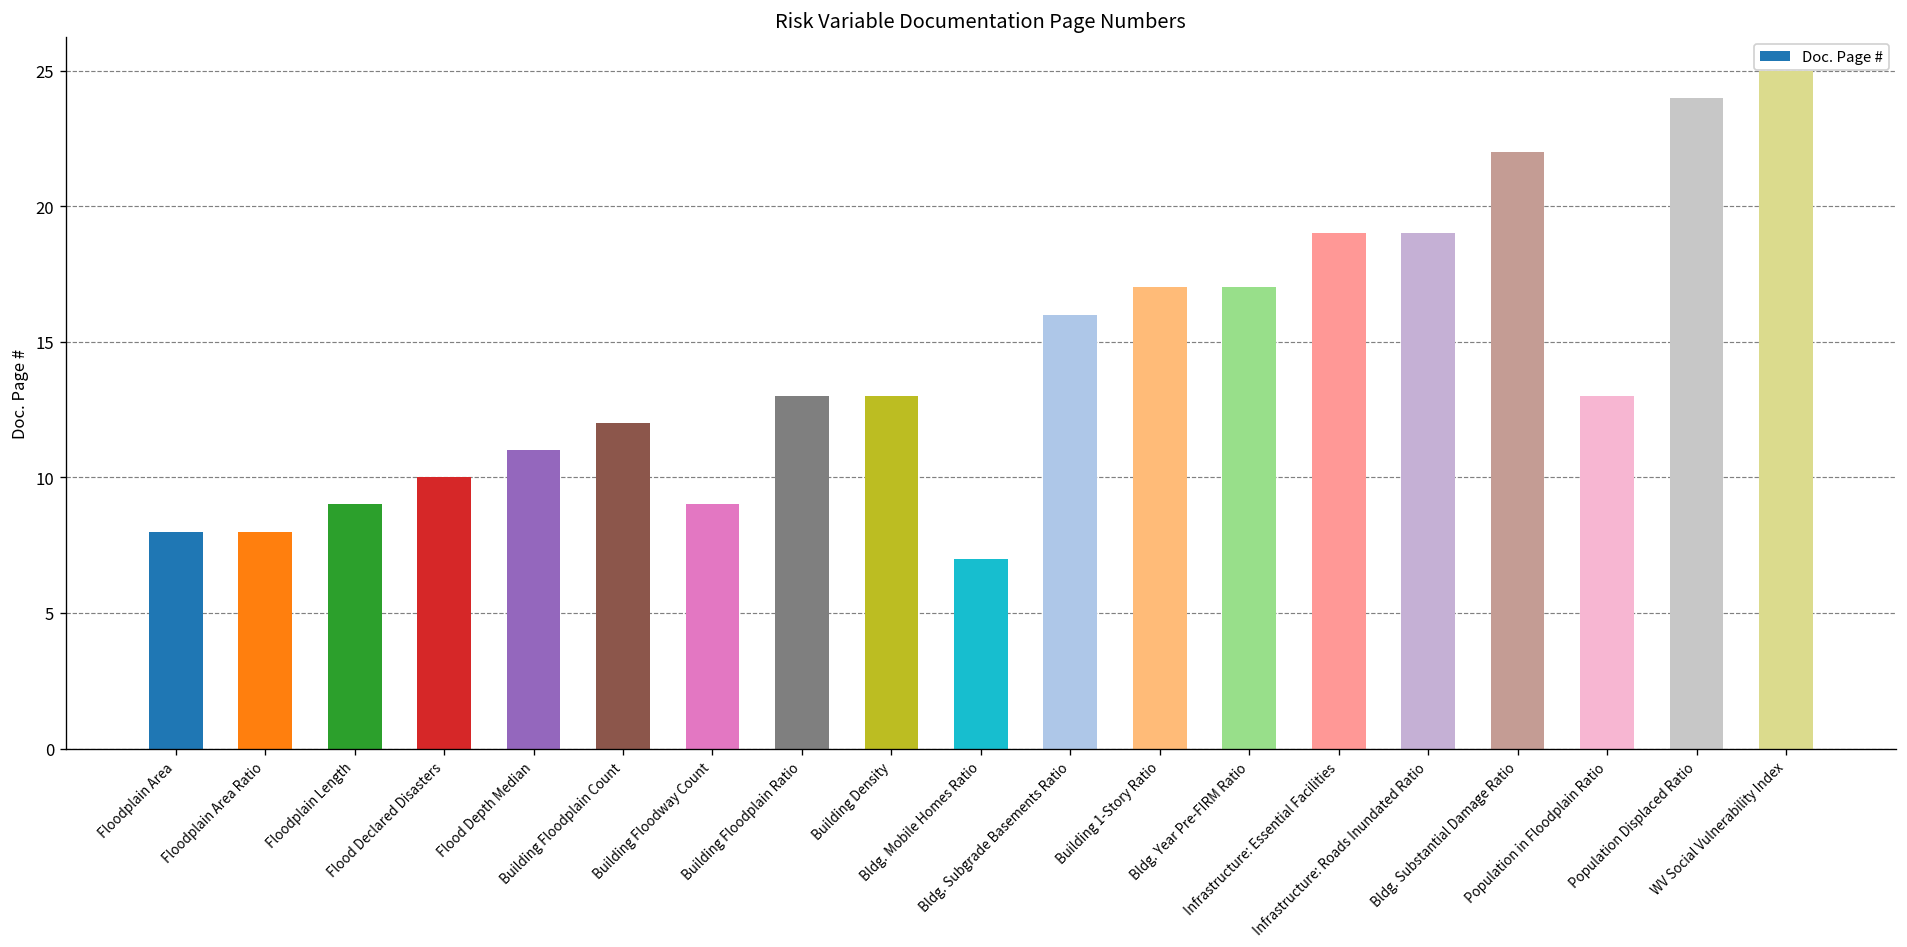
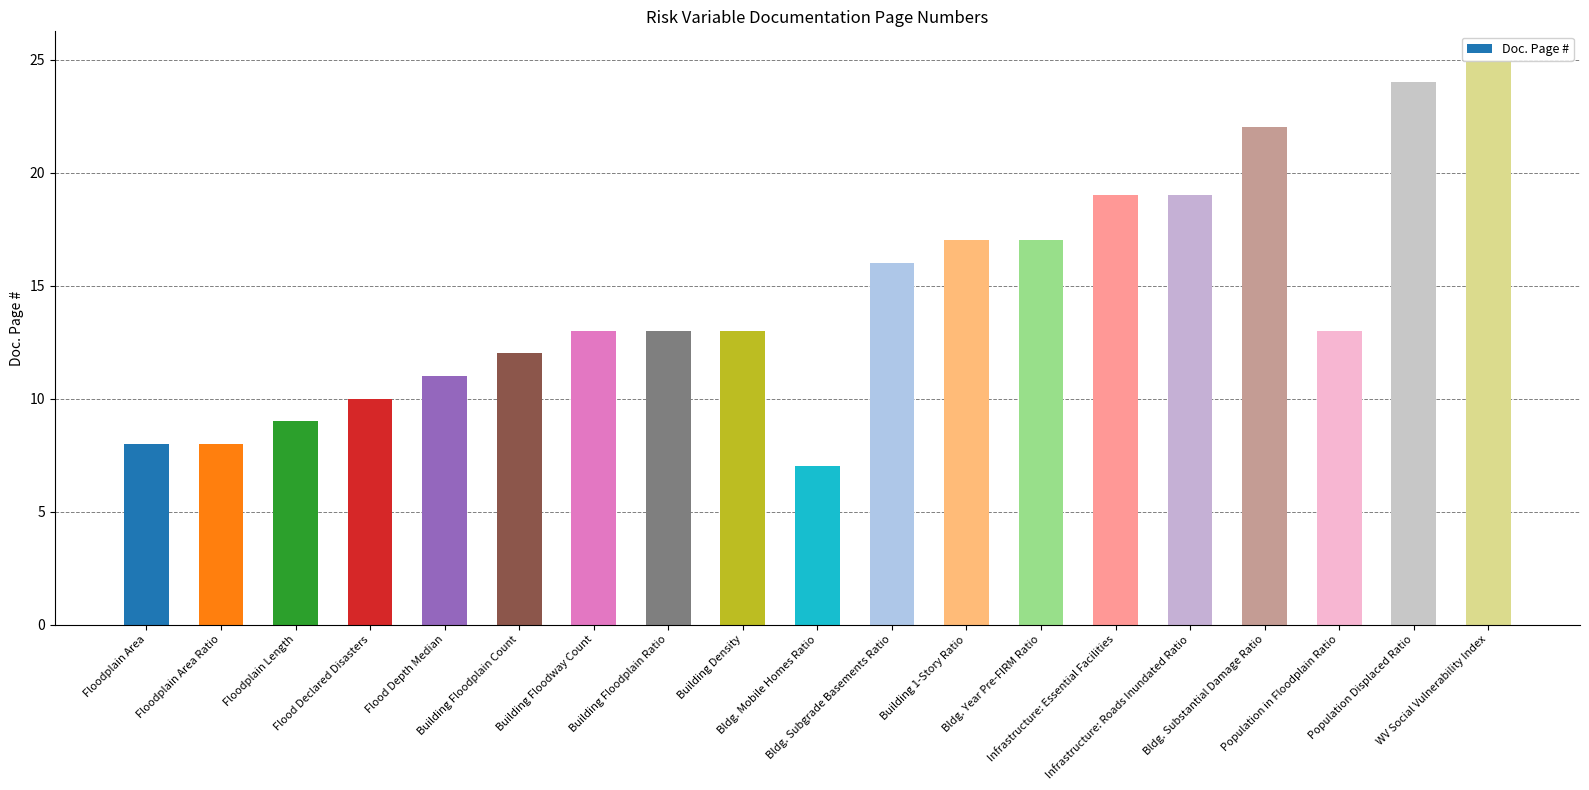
  {
    "Floodplain Area": 8,
    "Floodplain Area Ratio": 8,
    "Floodplain Length": 9,
    "Flood Declared Disasters": 10,
    "Flood Depth Median": 11,
    "Building Floodplain Count": 12,
-   "Building Floodway Count": 9,
+   "Building Floodway Count": 13,
    "Building Floodplain Ratio": 13,
    "Building Density": 13,
    "Bldg. Mobile Homes Ratio": 7,
    "Bldg. Subgrade Basements Ratio": 16,
    "Building 1-Story Ratio": 17,
    "Bldg. Year Pre-FIRM Ratio": 17,
    "Infrastructure: Essential Facilities": 19,
    "Infrastructure: Roads Inundated Ratio": 19,
    "Bldg. Substantial Damage Ratio": 22,
    "Population in Floodplain Ratio": 13,
    "Population Displaced Ratio": 24
  }
